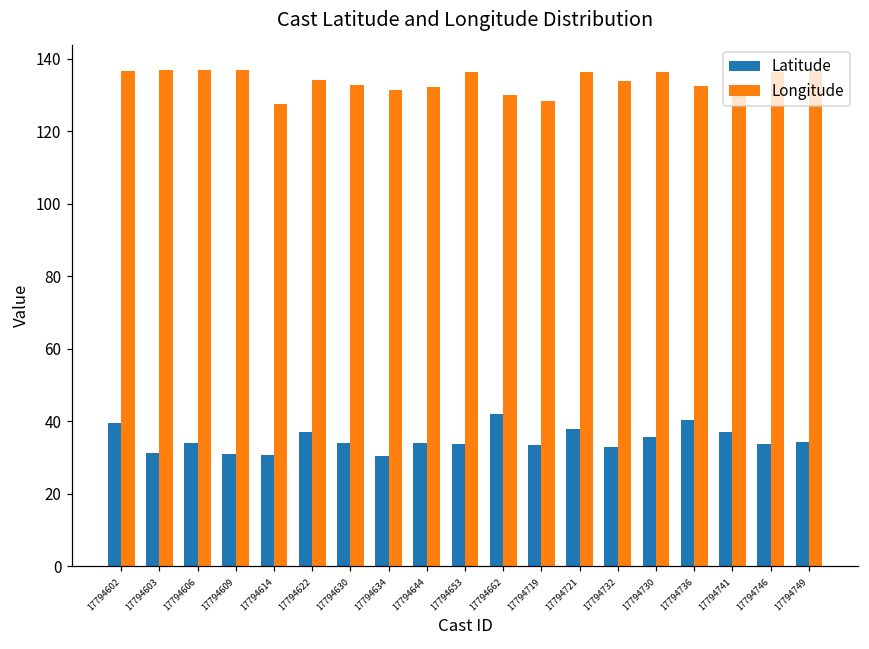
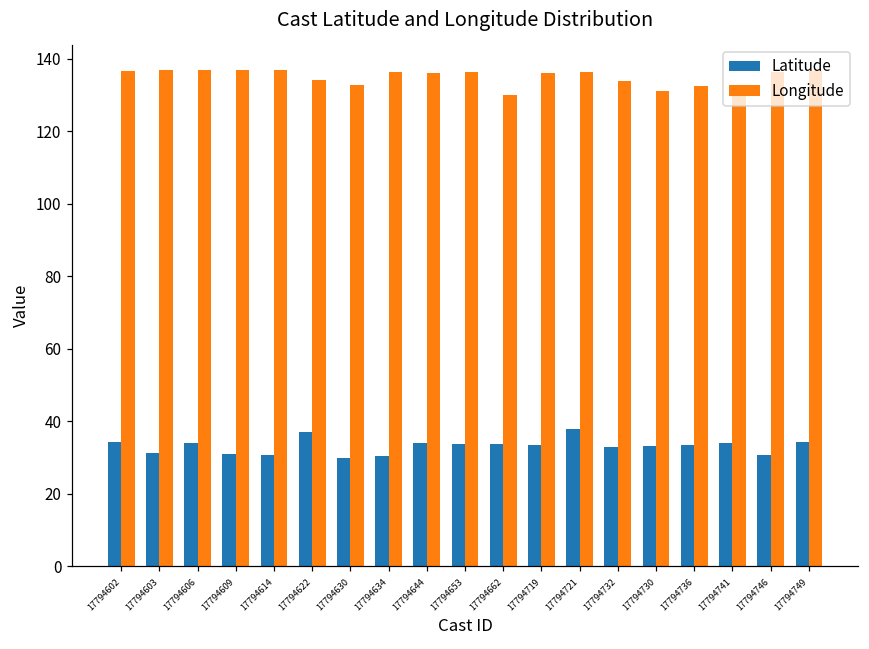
  {
    "Latitude": {
-     "17794602": 39,
+     "17794602": 34,
      "17794603": 31,
      "17794606": 34,
      "17794609": 31,
      "17794614": 31,
      "17794622": 37,
-     "17794630": 34,
+     "17794630": 30,
      "17794634": 30,
      "17794644": 34,
      "17794653": 34,
-     "17794662": 42,
+     "17794662": 34,
      "17794719": 34,
      "17794721": 38,
      "17794732": 33,
-     "17794730": 36,
-     "17794736": 40,
-     "17794741": 37,
-     "17794746": 34,
+     "17794730": 33,
+     "17794736": 33,
+     "17794741": 34,
+     "17794746": 31,
      "17794749": 34
    },
    "Longitude": {
      "17794602": 137,
      "17794603": 137,
      "17794606": 137,
      "17794609": 137,
-     "17794614": 128,
+     "17794614": 137,
      "17794622": 134,
      "17794630": 133,
-     "17794634": 131,
-     "17794644": 132,
+     "17794634": 136,
+     "17794644": 136,
      "17794653": 136,
      "17794662": 130,
-     "17794719": 128,
+     "17794719": 136,
      "17794721": 136,
      "17794732": 134,
-     "17794730": 136,
+     "17794730": 131,
      "17794736": 133
    }
  }
